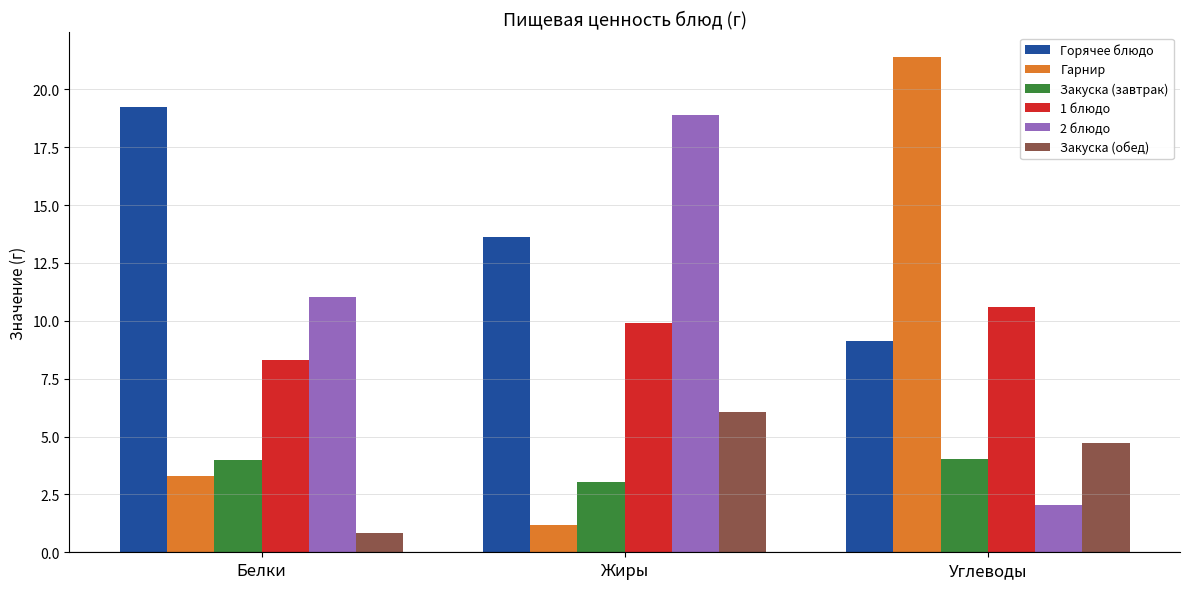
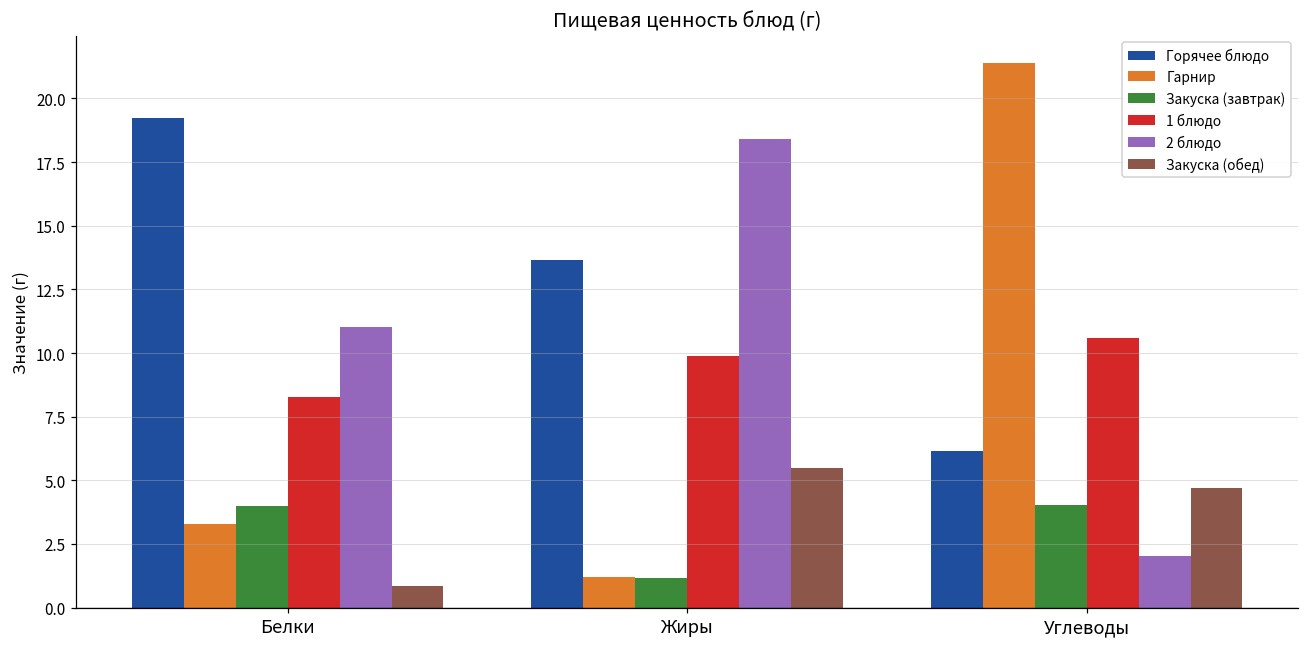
  {
    "Горячее блюдо": {
      "Белки": 19.3,
      "Жиры": 13.6,
-     "Углеводы": 9.1
+     "Углеводы": 6.2
    },
    "Гарнир": {
      "Белки": 3.3,
      "Жиры": 1.2,
      "Углеводы": 21.4
    },
    "Закуска (завтрак)": {
      "Белки": 4.0,
-     "Жиры": 3.0,
+     "Жиры": 1.2,
      "Углеводы": 4.0
    },
    "1 блюдо": {
      "Белки": 8.3,
      "Жиры": 9.9,
      "Углеводы": 10.6
    },
    "2 блюдо": {
      "Белки": 11.0,
-     "Жиры": 18.9,
+     "Жиры": 18.4,
      "Углеводы": 2.0
    },
    "Закуска (обед)": {
      "Белки": 0.8,
-     "Жиры": 6.1,
+     "Жиры": 5.5,
      "Углеводы": 4.7
    }
  }
